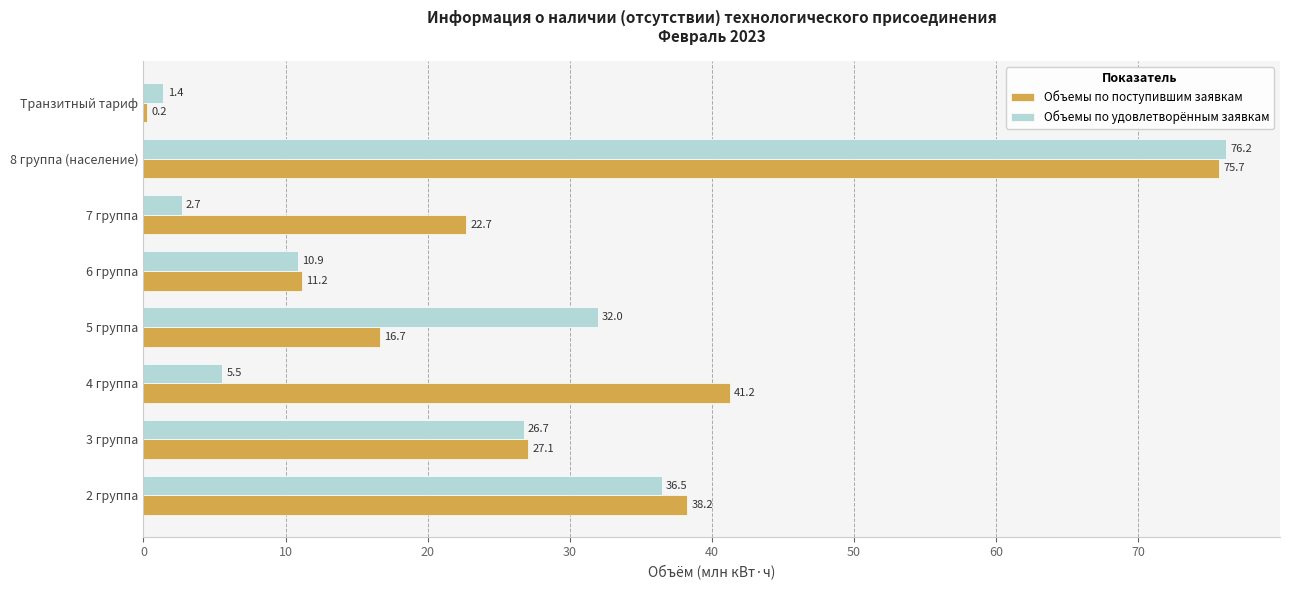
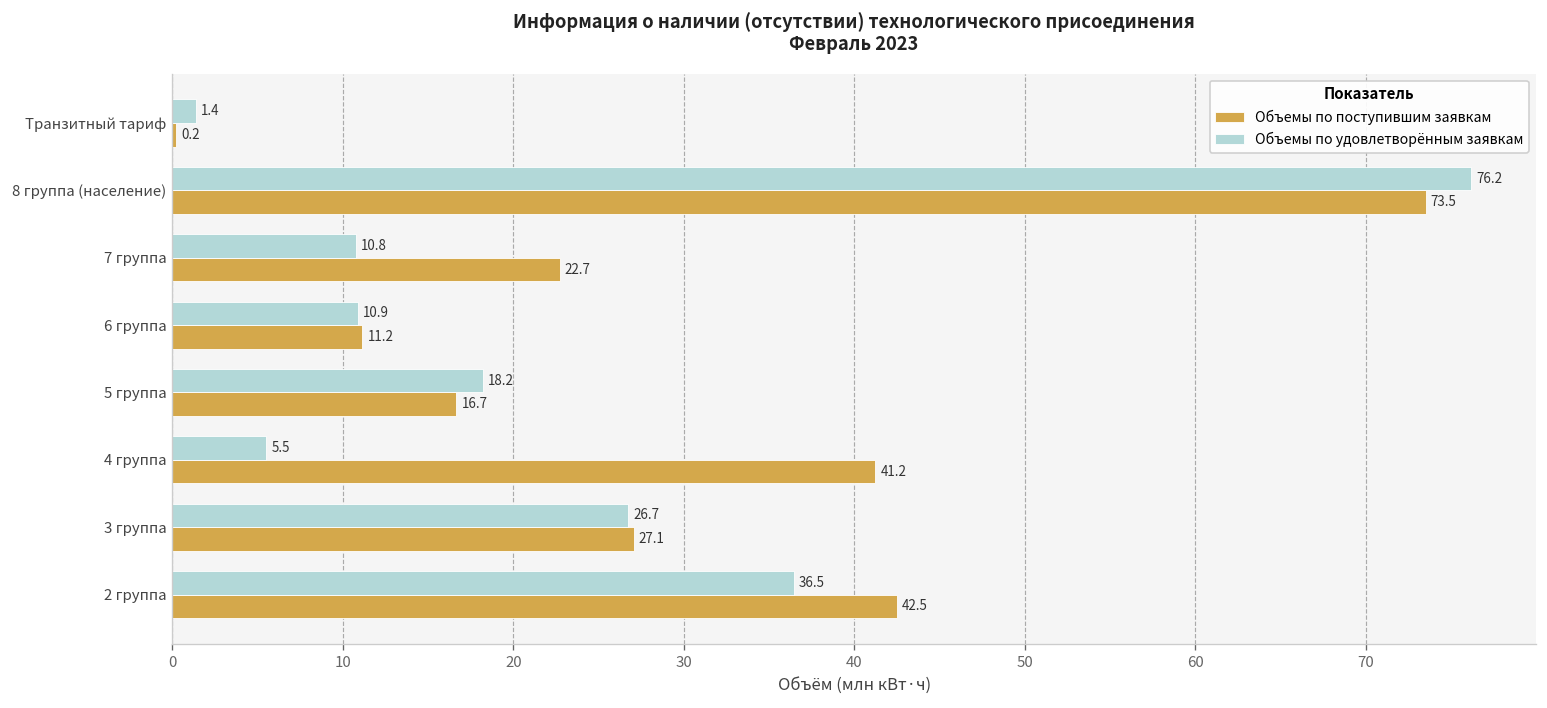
  {
    "Объемы по поступившим заявкам": {
      "Транзитный тариф": 0.2,
-     "8 группа (население)": 75.7,
+     "8 группа (население)": 73.5,
      "7 группа": 22.7,
      "6 группа": 11.2,
      "5 группа": 16.7,
      "4 группа": 41.2,
      "3 группа": 27.1,
-     "2 группа": 38.2
+     "2 группа": 42.5
    },
    "Объемы по удовлетворённым заявкам": {
      "Транзитный тариф": 1.4,
      "8 группа (население)": 76.2,
-     "7 группа": 2.7,
+     "7 группа": 10.8,
      "6 группа": 10.9,
-     "5 группа": 32.0,
+     "5 группа": 18.2,
      "4 группа": 5.5,
      "3 группа": 26.7,
      "2 группа": 36.5
    }
  }
